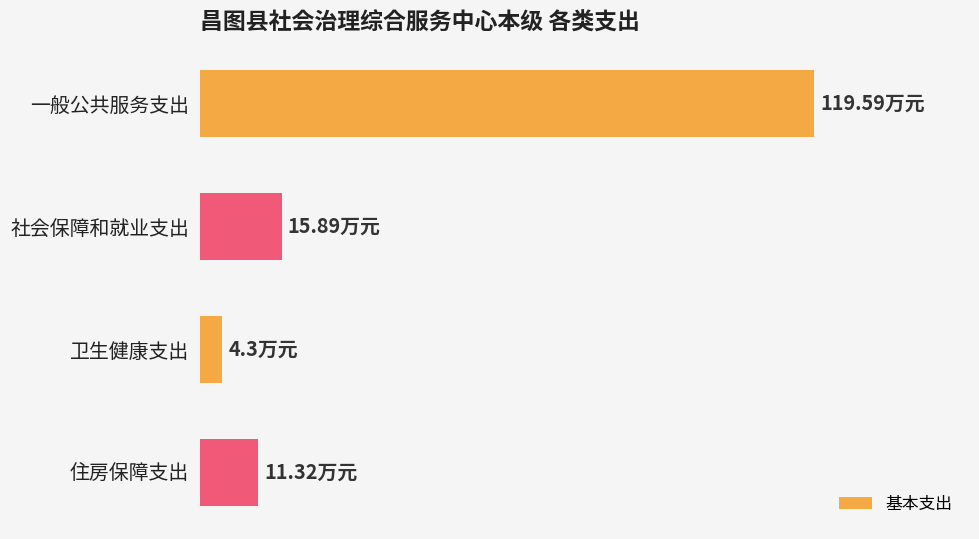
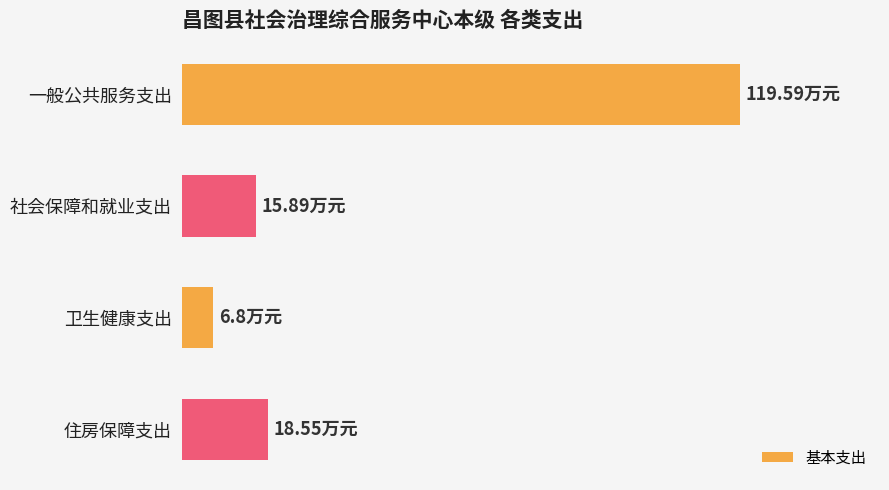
  {
    "一般公共服务支出": 119.59,
    "社会保障和就业支出": 15.89,
-   "卫生健康支出": 4.3,
-   "住房保障支出": 11.32
+   "卫生健康支出": 6.8,
+   "住房保障支出": 18.55
  }
